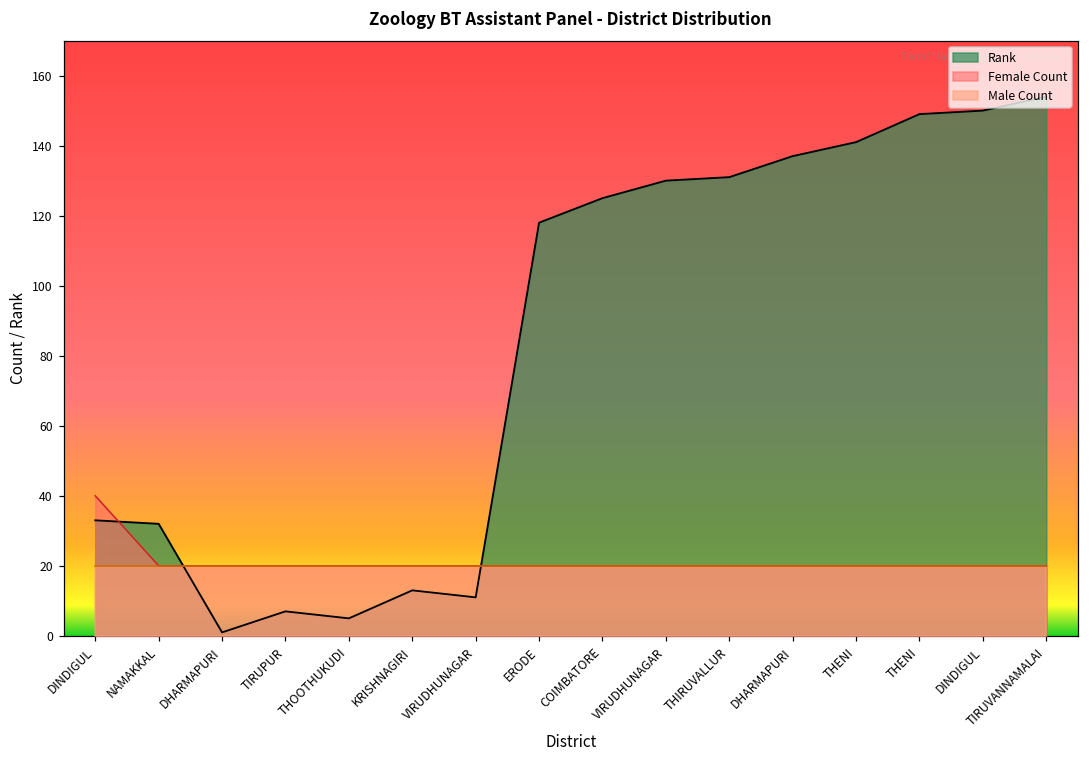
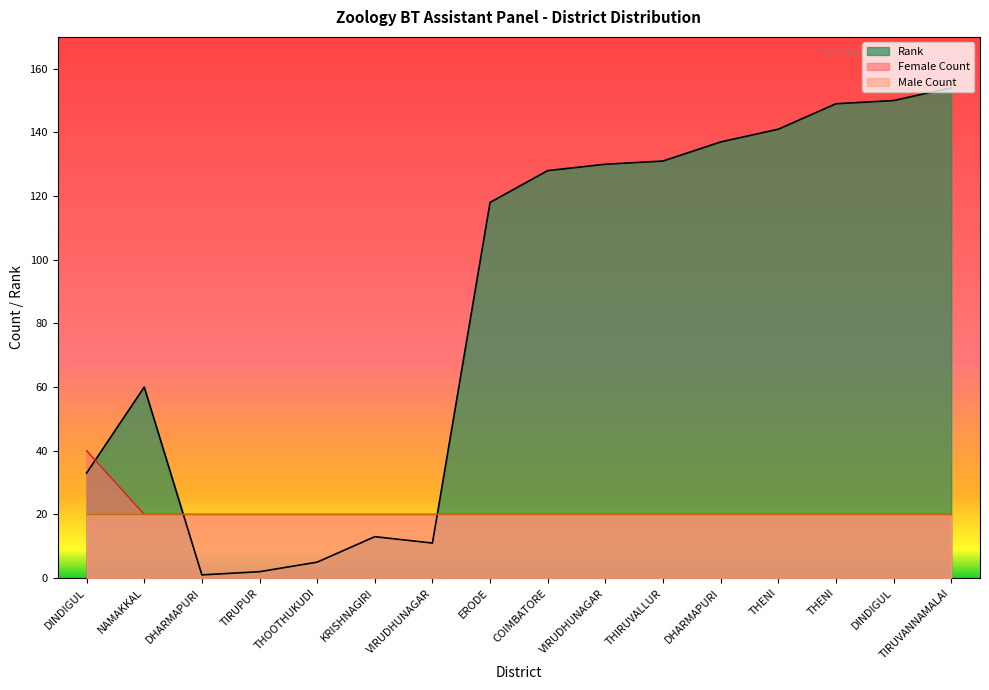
  {
    "Rank": {
-     "NAMAKKAL": 32,
-     "TIRUPUR": 7,
+     "NAMAKKAL": 60,
+     "TIRUPUR": 2,
      "THOOTHUKUDI": 5,
      "KRISHNAGIRI": 13,
      "ERODE": 118,
-     "COIMBATORE": 125,
+     "COIMBATORE": 128,
      "THIRUVALLUR": 131
    }
  }
